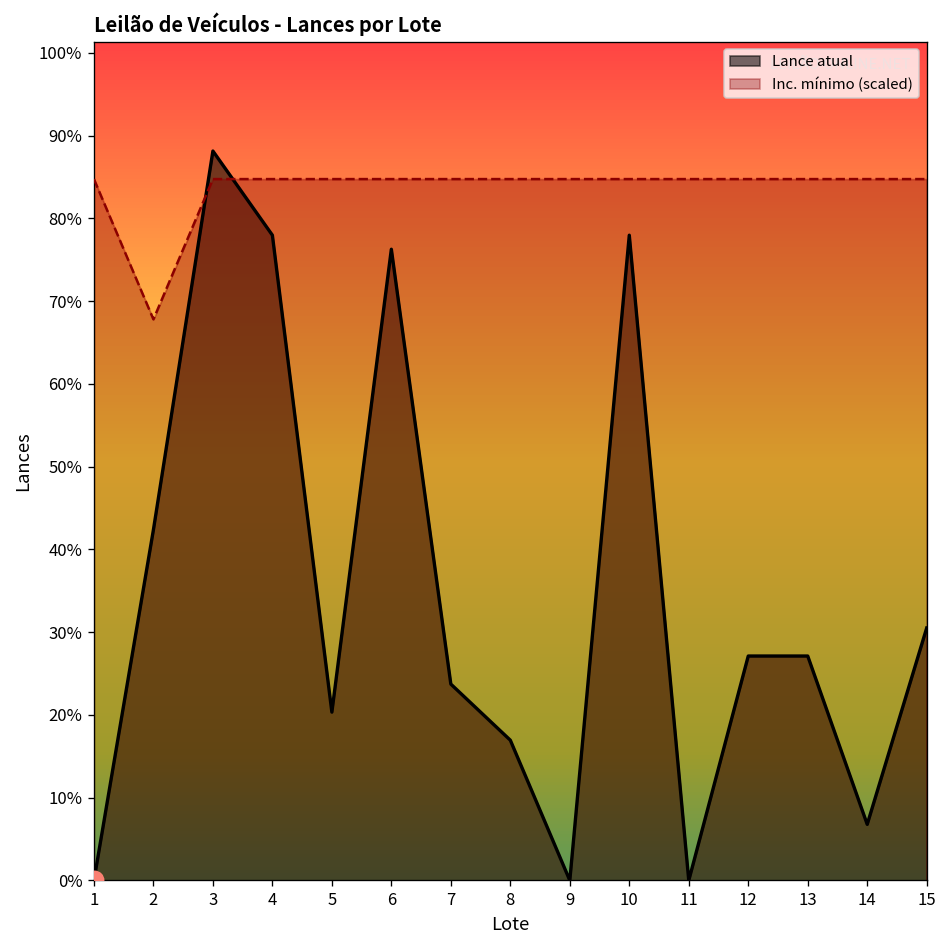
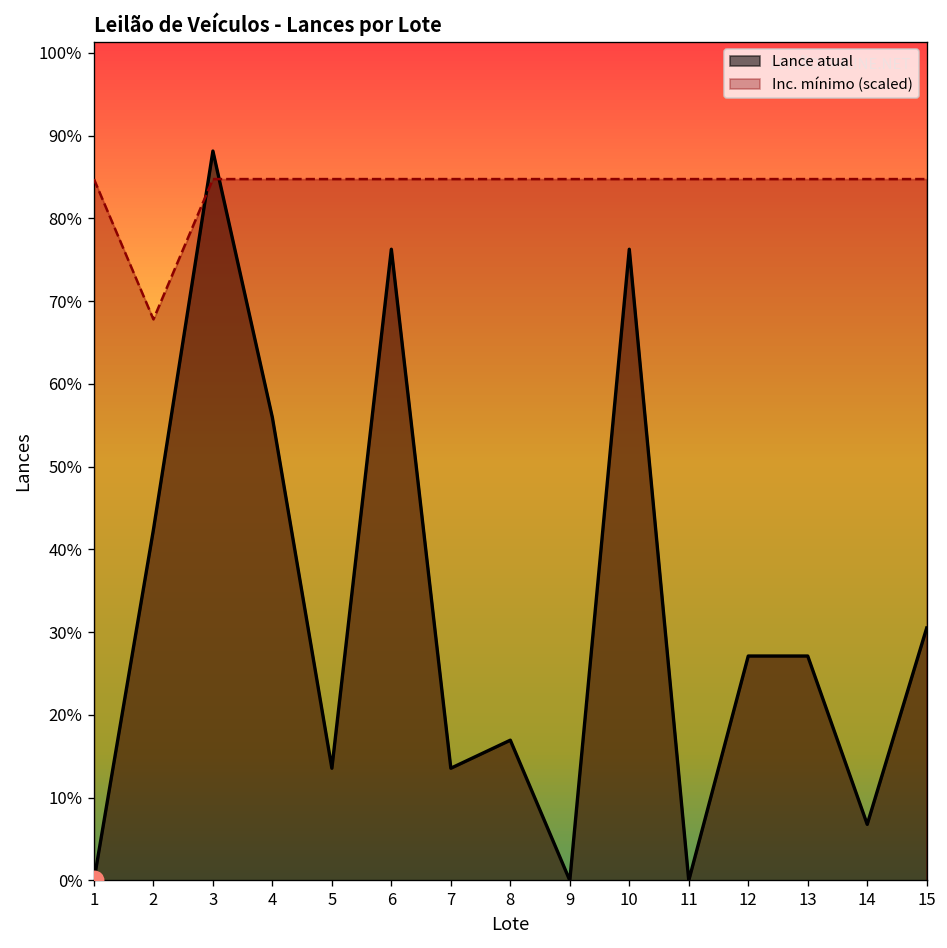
  {
    "Lance atual": {
      "2": "42%",
      "3": "88%",
-     "4": "78%",
-     "5": "20%",
+     "4": "56%",
+     "5": "14%",
      "6": "76%",
-     "7": "24%",
+     "7": "14%",
      "8": "17%",
      "9": "0%",
-     "10": "78%",
+     "10": "76%",
      "11": "0%",
      "12": "27%",
      "13": "27%",
      "14": "7%",
      "15": "31%"
    },
    "Inc. mínimo (scaled)": {
      "1": "85%",
      "2": "68%",
      "3": "85%",
      "4": "85%",
      "5": "85%",
      "6": "85%",
      "7": "85%",
      "8": "85%",
      "9": "85%",
      "10": "85%",
      "11": "85%",
      "12": "85%",
      "13": "85%",
      "14": "85%",
      "15": "85%"
    }
  }
